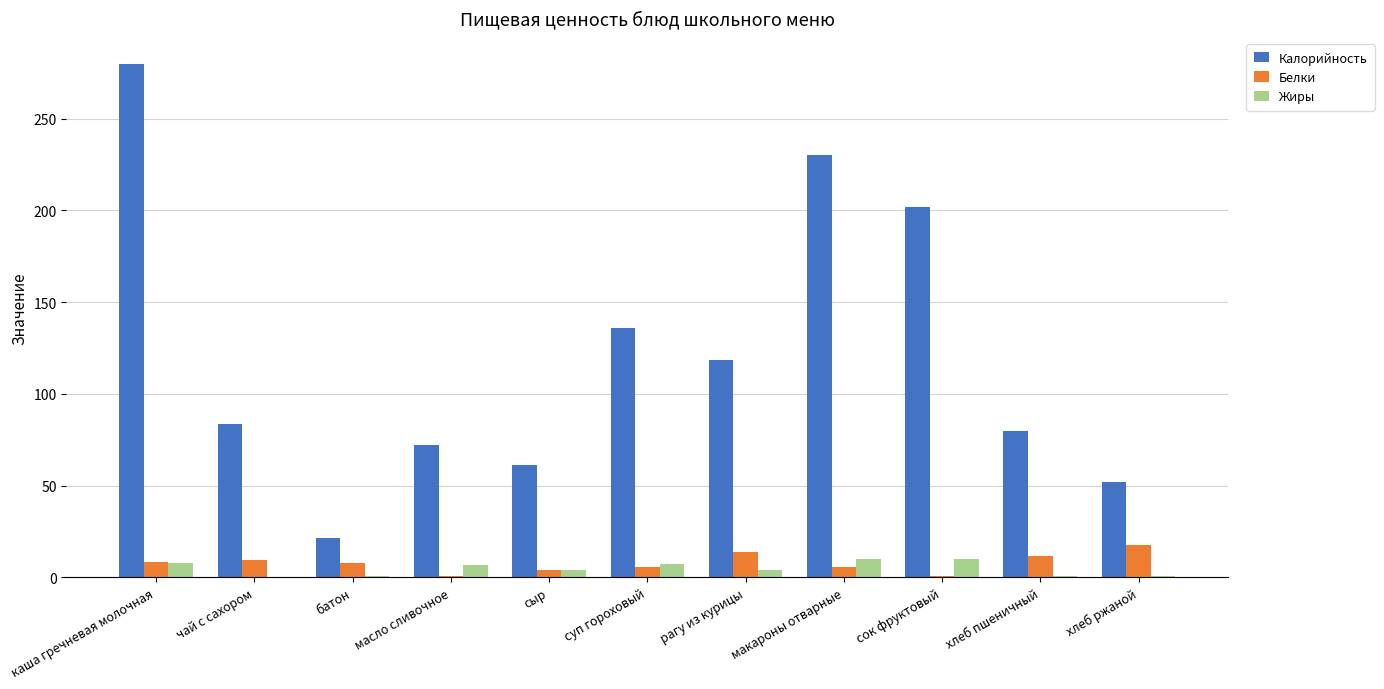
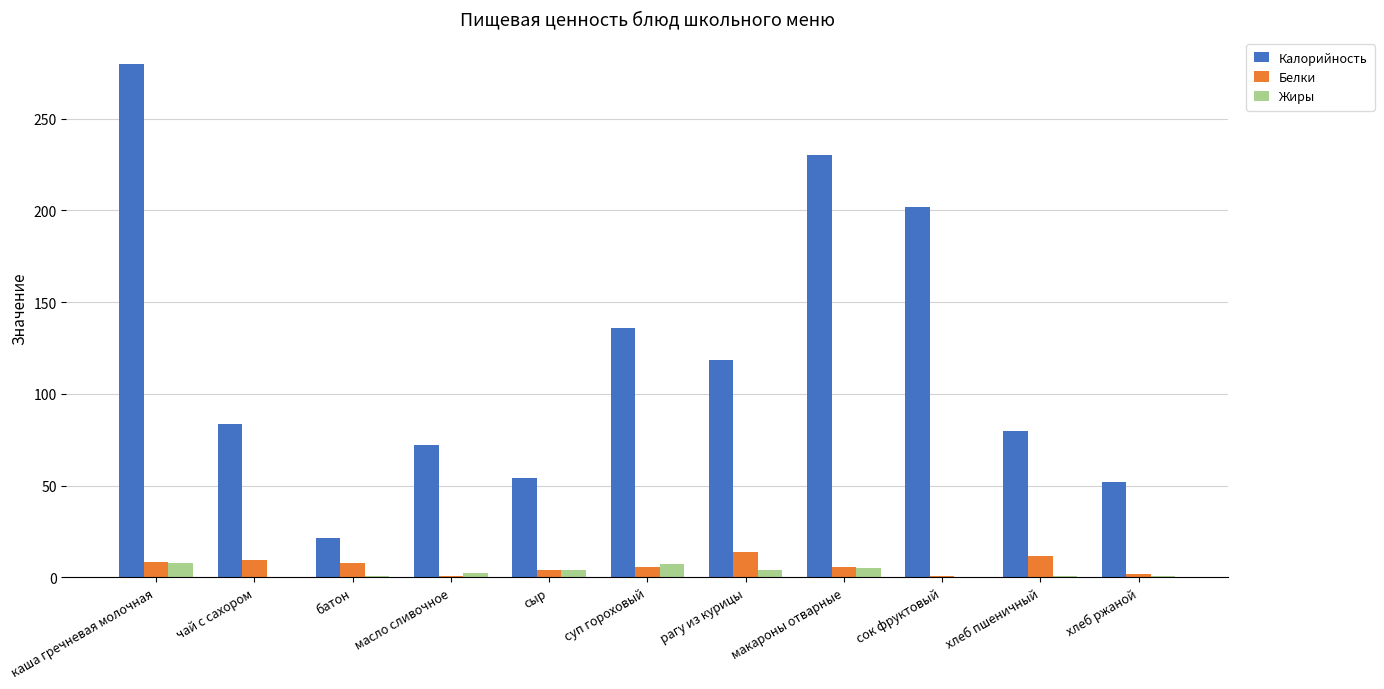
  {
    "Калорийность": {
      "каша гречневая молочная": 280,
      "чай с сахором": 83,
      "батон": 21,
      "масло сливочное": 72,
-     "сыр": 61,
+     "сыр": 54,
      "суп гороховый": 136,
      "рагу из курицы": 118,
      "макароны отварные": 230,
      "сок фруктовый": 202,
      "хлеб пшеничный": 80,
      "хлеб ржаной": 52
    },
    "Белки": {
      "каша гречневая молочная": 8,
      "чай с сахором": 10,
      "батон": 8,
      "сыр": 4,
      "суп гороховый": 6,
      "рагу из курицы": 14,
      "макароны отварные": 6,
      "хлеб пшеничный": 11,
-     "хлеб ржаной": 18
+     "хлеб ржаной": 2
    },
    "Жиры": {
      "каша гречневая молочная": 8,
-     "масло сливочное": 7,
+     "масло сливочное": 2,
      "сыр": 4,
      "суп гороховый": 8,
      "рагу из курицы": 4,
-     "макароны отварные": 10,
-     "сок фруктовый": 10
+     "макароны отварные": 5,
+     "сок фруктовый": 0
    }
  }
